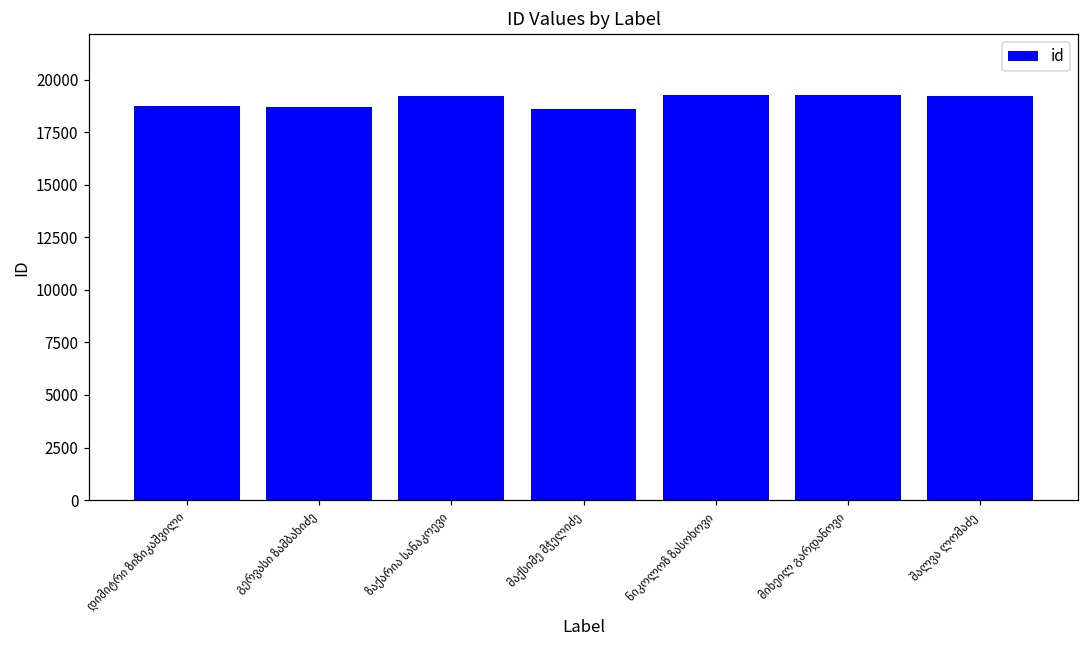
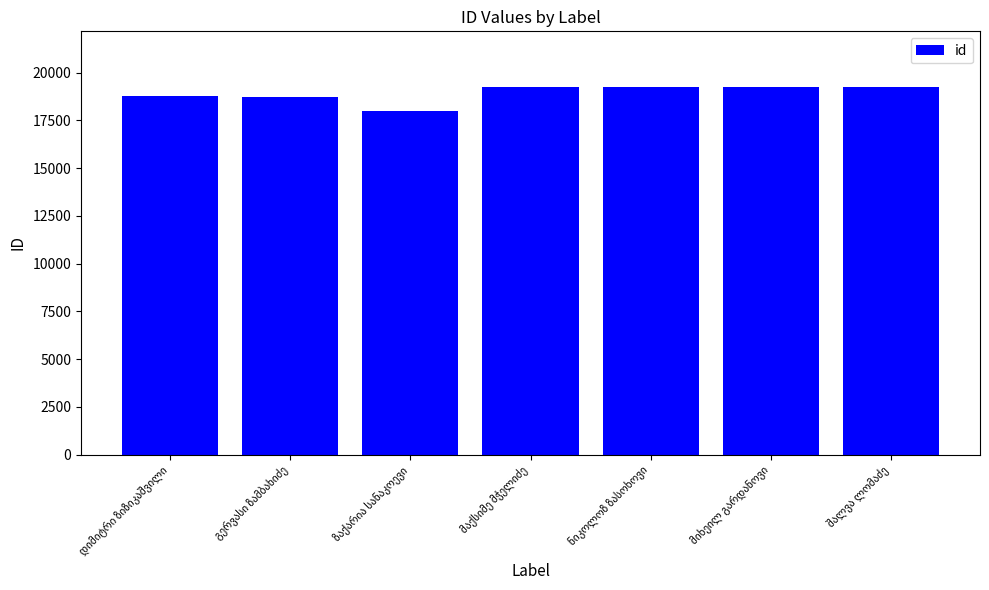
  {
    "დიმიტრი ზიზიკაშვილი": 18800,
    "გერვასი ზამბახიძე": 18700,
-   "ზაქარია სანაკოევი": 19200,
-   "მაქსიმე მჭელიძე": 18600,
+   "ზაქარია სანაკოევი": 18000,
+   "მაქსიმე მჭელიძე": 19200,
    "ნიკოლოზ ზასოხოვი": 19300,
    "მიხეილ გარდანოვი": 19300,
    "შალვა ლომაძე": 19200
  }
